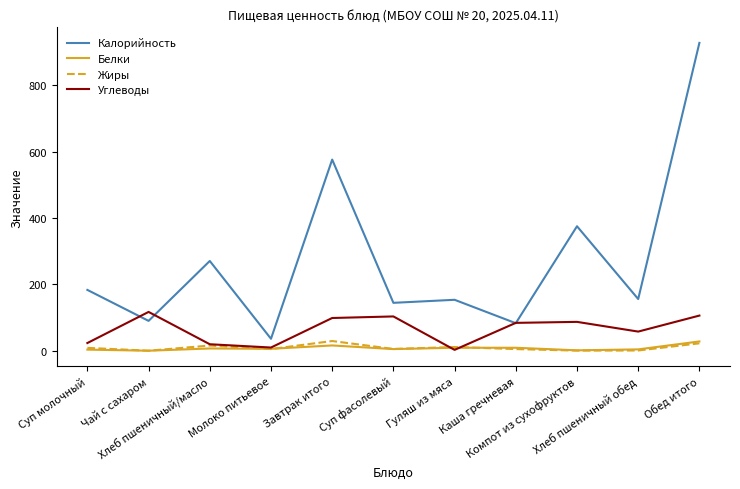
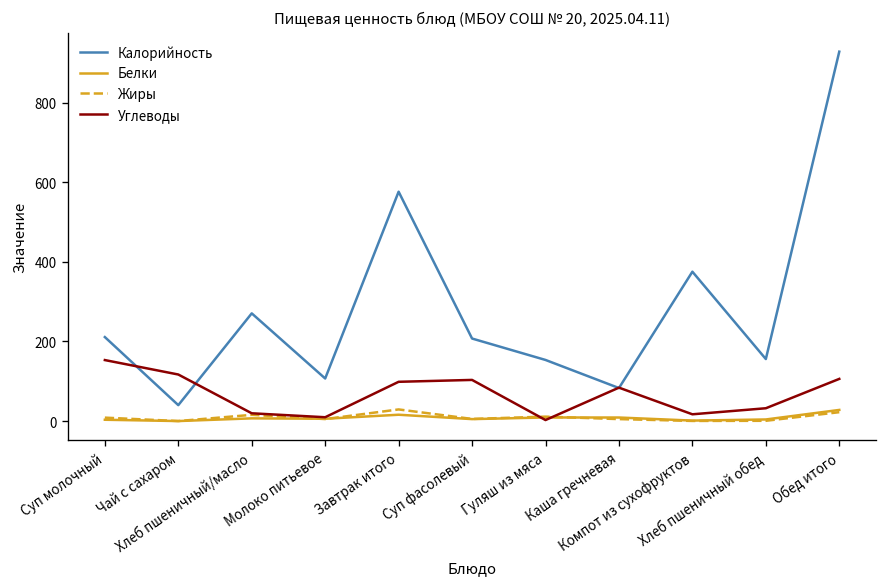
  {
    "Калорийность": {
-     "Суп молочный": 180,
-     "Чай с сахаром": 90,
+     "Суп молочный": 210,
+     "Чай с сахаром": 40,
      "Хлеб пшеничный/масло": 270,
-     "Молоко питьевое": 40,
+     "Молоко питьевое": 110,
      "Завтрак итого": 580,
-     "Суп фасолевый": 140,
+     "Суп фасолевый": 210,
      "Гуляш из мяса": 150,
      "Компот из сухофруктов": 380,
      "Хлеб пшеничный обед": 160,
      "Обед итого": 930
    },
    "Углеводы": {
-     "Суп молочный": 20,
+     "Суп молочный": 150,
      "Чай с сахаром": 120,
      "Завтрак итого": 100,
      "Суп фасолевый": 100,
-     "Компот из сухофруктов": 90,
-     "Хлеб пшеничный обед": 60,
+     "Компот из сухофруктов": 20,
+     "Хлеб пшеничный обед": 30,
      "Обед итого": 110
    }
  }
